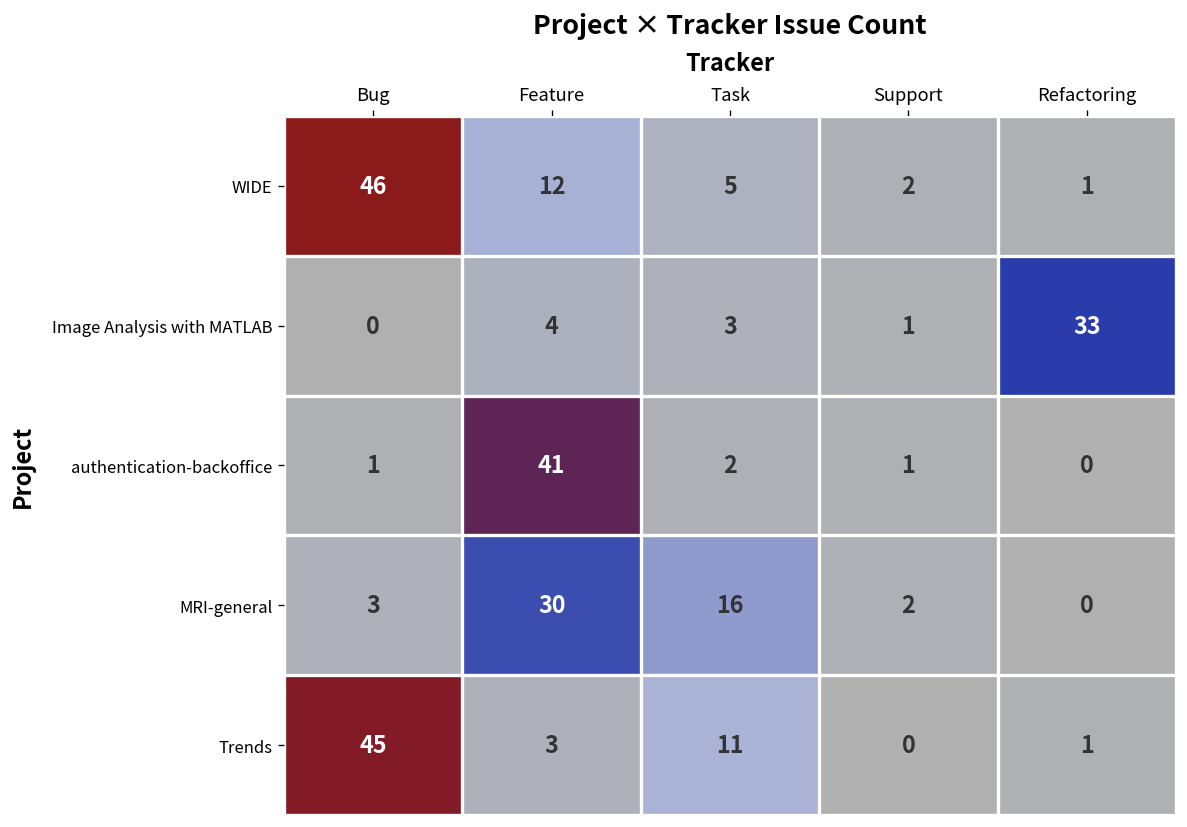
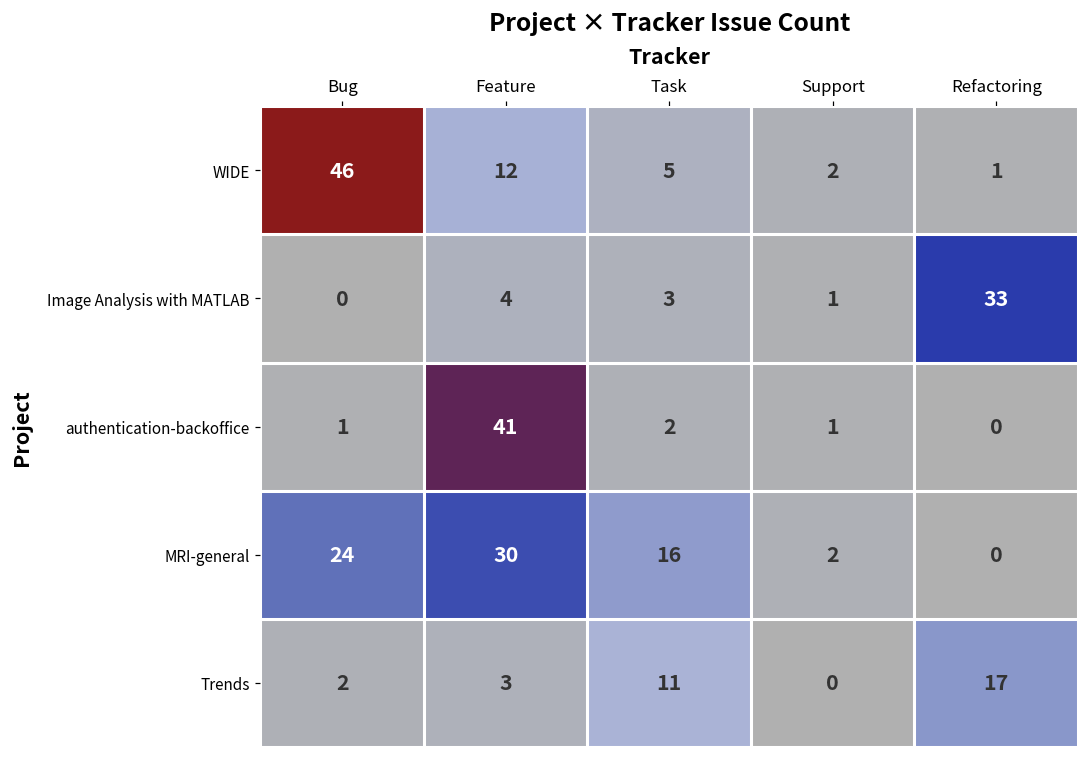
  {
    "WIDE": {
      "Bug": 46,
      "Feature": 12,
      "Task": 5,
      "Support": 2,
      "Refactoring": 1
    },
    "Image Analysis with MATLAB": {
      "Bug": 0,
      "Feature": 4,
      "Task": 3,
      "Support": 1,
      "Refactoring": 33
    },
    "authentication-backoffice": {
      "Bug": 1,
      "Feature": 41,
      "Task": 2,
      "Support": 1,
      "Refactoring": 0
    },
    "MRI-general": {
-     "Bug": 3,
+     "Bug": 24,
      "Feature": 30,
      "Task": 16,
      "Support": 2,
      "Refactoring": 0
    },
    "Trends": {
-     "Bug": 45,
+     "Bug": 2,
      "Feature": 3,
      "Task": 11,
      "Support": 0,
-     "Refactoring": 1
+     "Refactoring": 17
    }
  }
